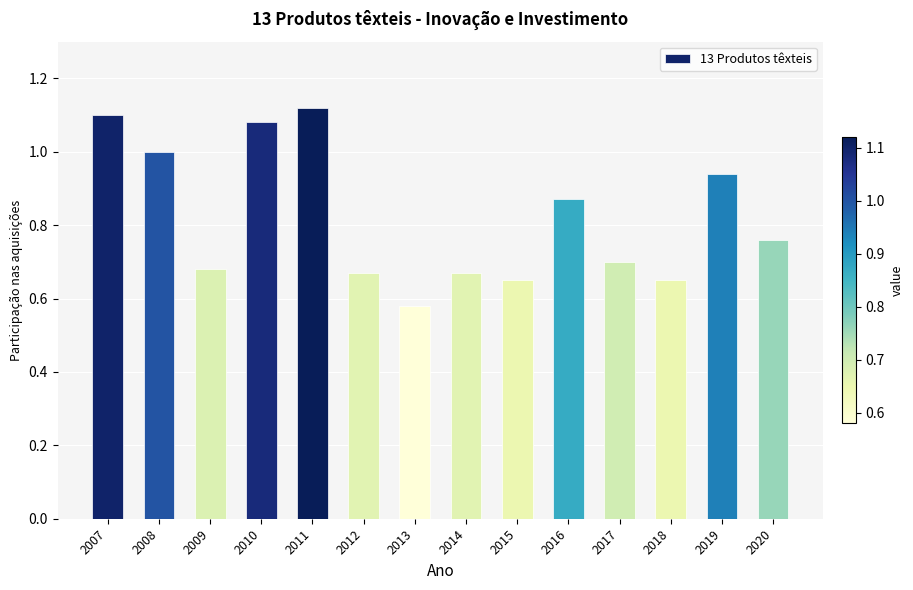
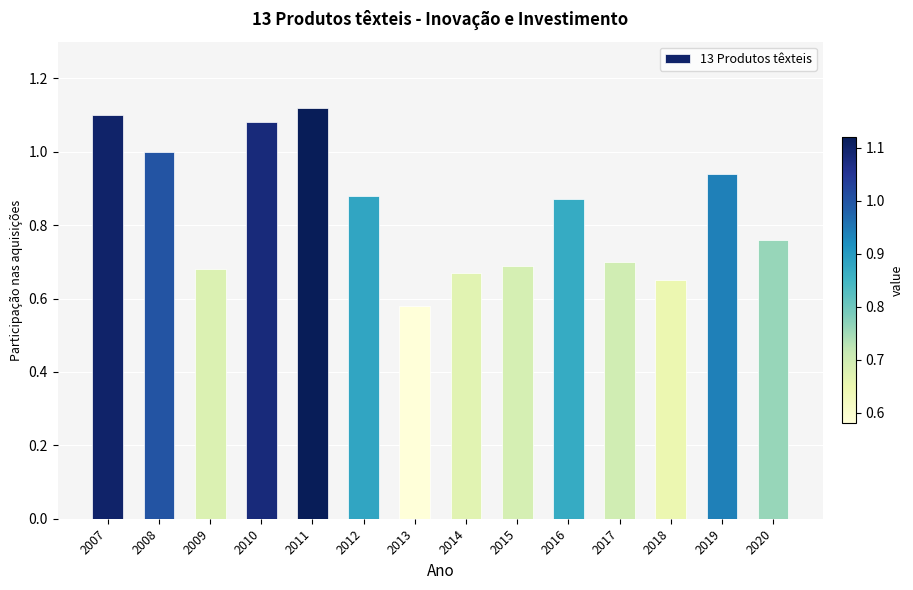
  {
    "2007": 1.10,
    "2008": 1.00,
    "2009": 0.68,
    "2010": 1.08,
    "2011": 1.12,
-   "2012": 0.67,
+   "2012": 0.88,
    "2013": 0.58,
    "2014": 0.67,
-   "2015": 0.65,
+   "2015": 0.69,
    "2016": 0.87,
    "2017": 0.70,
    "2018": 0.65,
    "2019": 0.94,
    "2020": 0.76
  }
